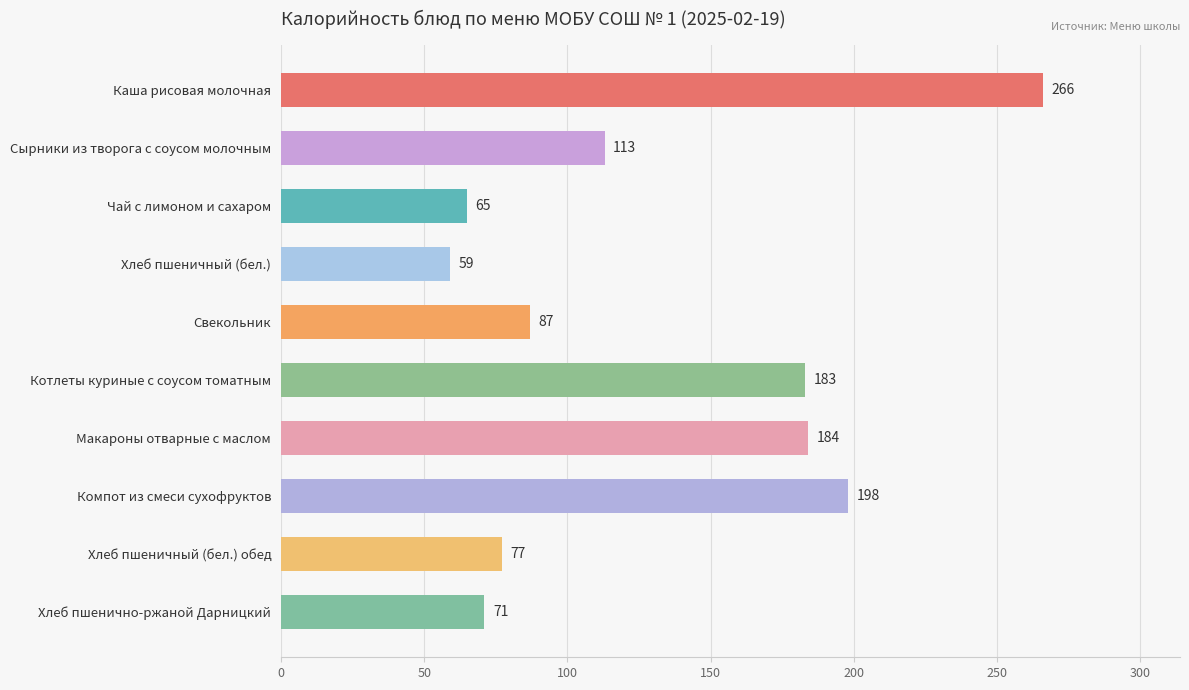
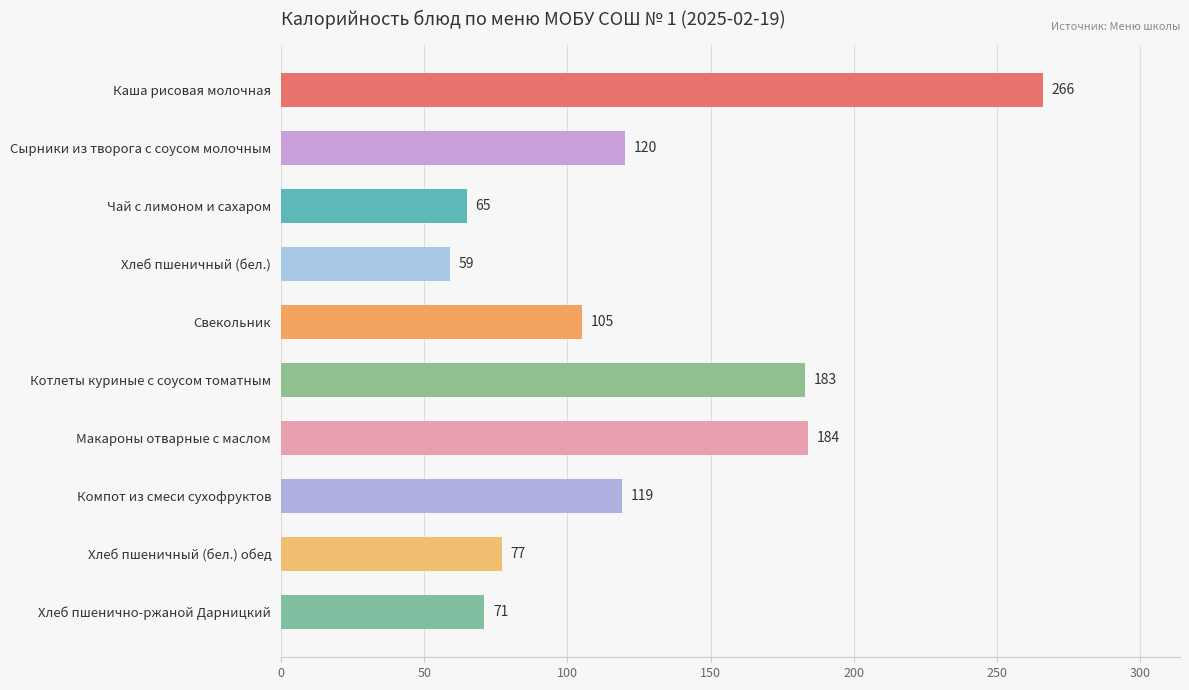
  {
    "Каша рисовая молочная": 266,
-   "Сырники из творога с соусом молочным": 113,
+   "Сырники из творога с соусом молочным": 120,
    "Чай с лимоном и сахаром": 65,
    "Хлеб пшеничный (бел.)": 59,
-   "Свекольник": 87,
+   "Свекольник": 105,
    "Котлеты куриные с соусом томатным": 183,
    "Макароны отварные с маслом": 184,
-   "Компот из смеси сухофруктов": 198,
+   "Компот из смеси сухофруктов": 119,
    "Хлеб пшеничный (бел.) обед": 77,
    "Хлеб пшенично-ржаной Дарницкий": 71
  }
